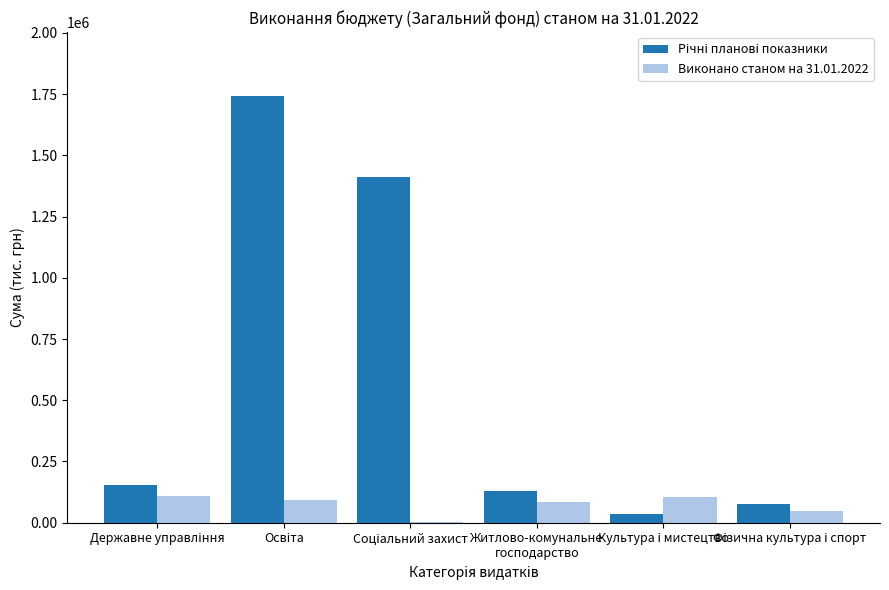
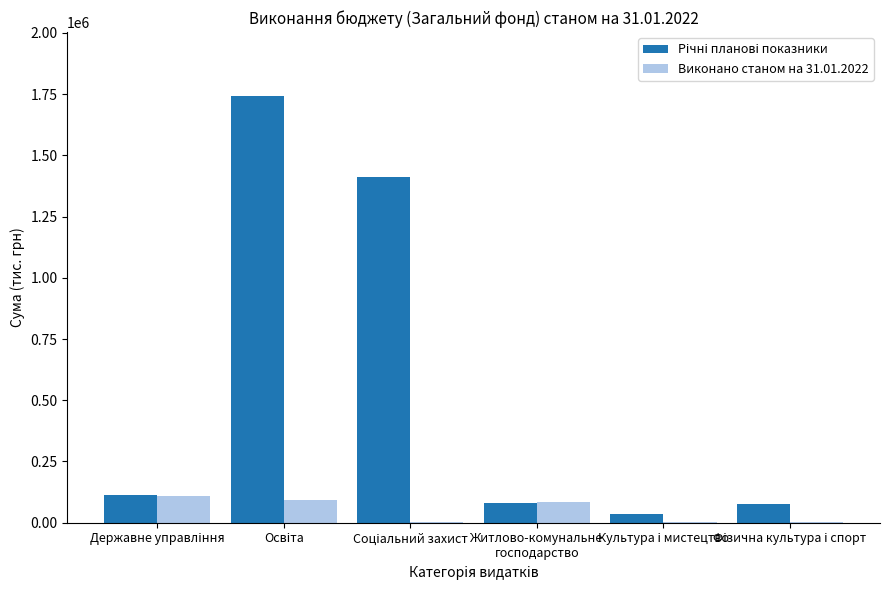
  {
    "Річні планові показники": {
-     "Державне управління": 150000,
+     "Державне управління": 110000,
      "Освіта": 1740000,
      "Соціальний захист": 1410000,
-     "Житлово-комунальне господарство": 130000,
+     "Житлово-комунальне господарство": 80000,
      "Культура і мистецтво": 40000,
      "Фізична культура і спорт": 80000
    },
    "Виконано станом на 31.01.2022": {
      "Державне управління": 110000,
      "Освіта": 90000,
      "Житлово-комунальне господарство": 80000,
-     "Культура і мистецтво": 100000,
-     "Фізична культура і спорт": 50000
+     "Культура і мистецтво": 0,
+     "Фізична культура і спорт": 0
    }
  }
